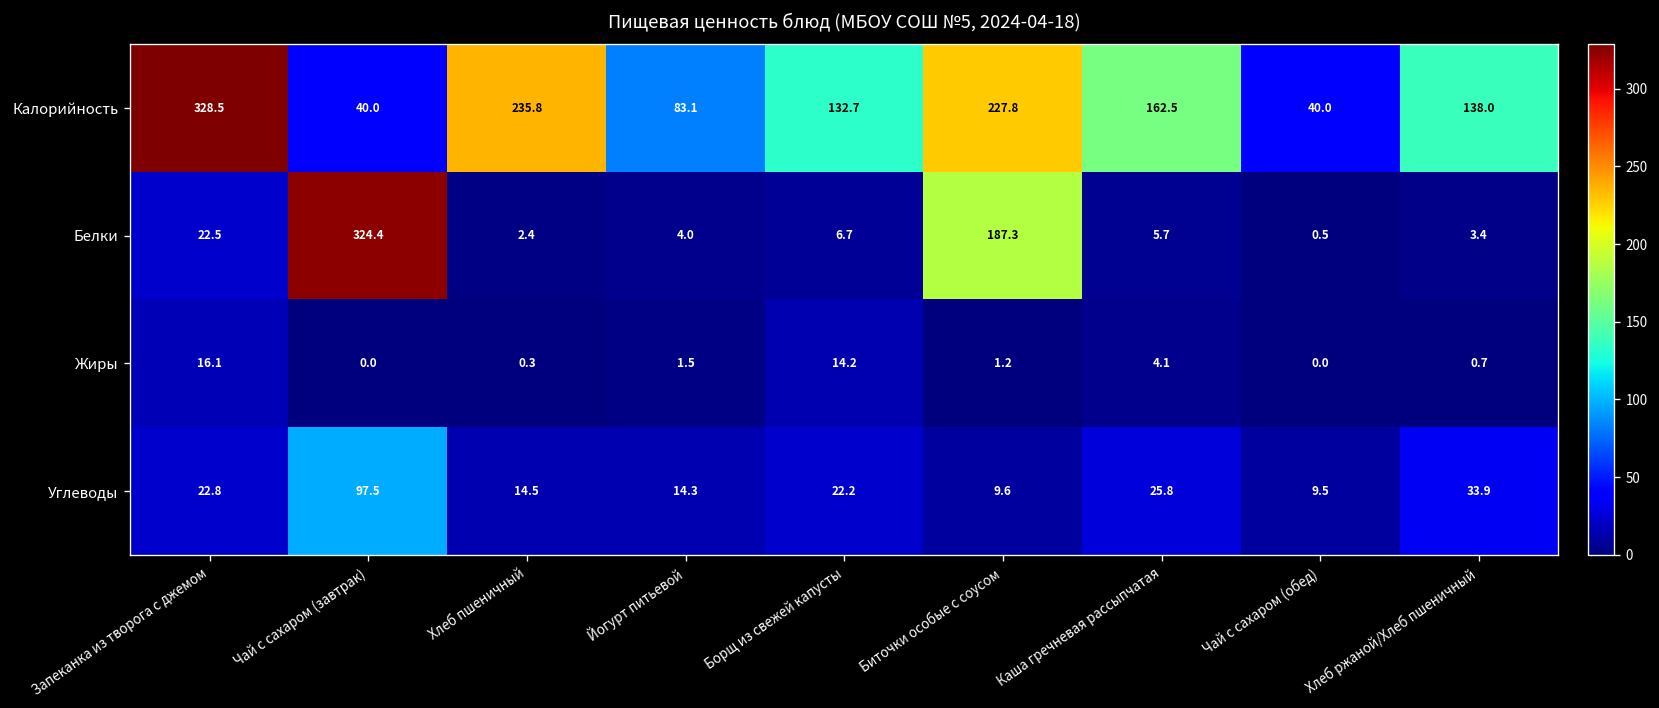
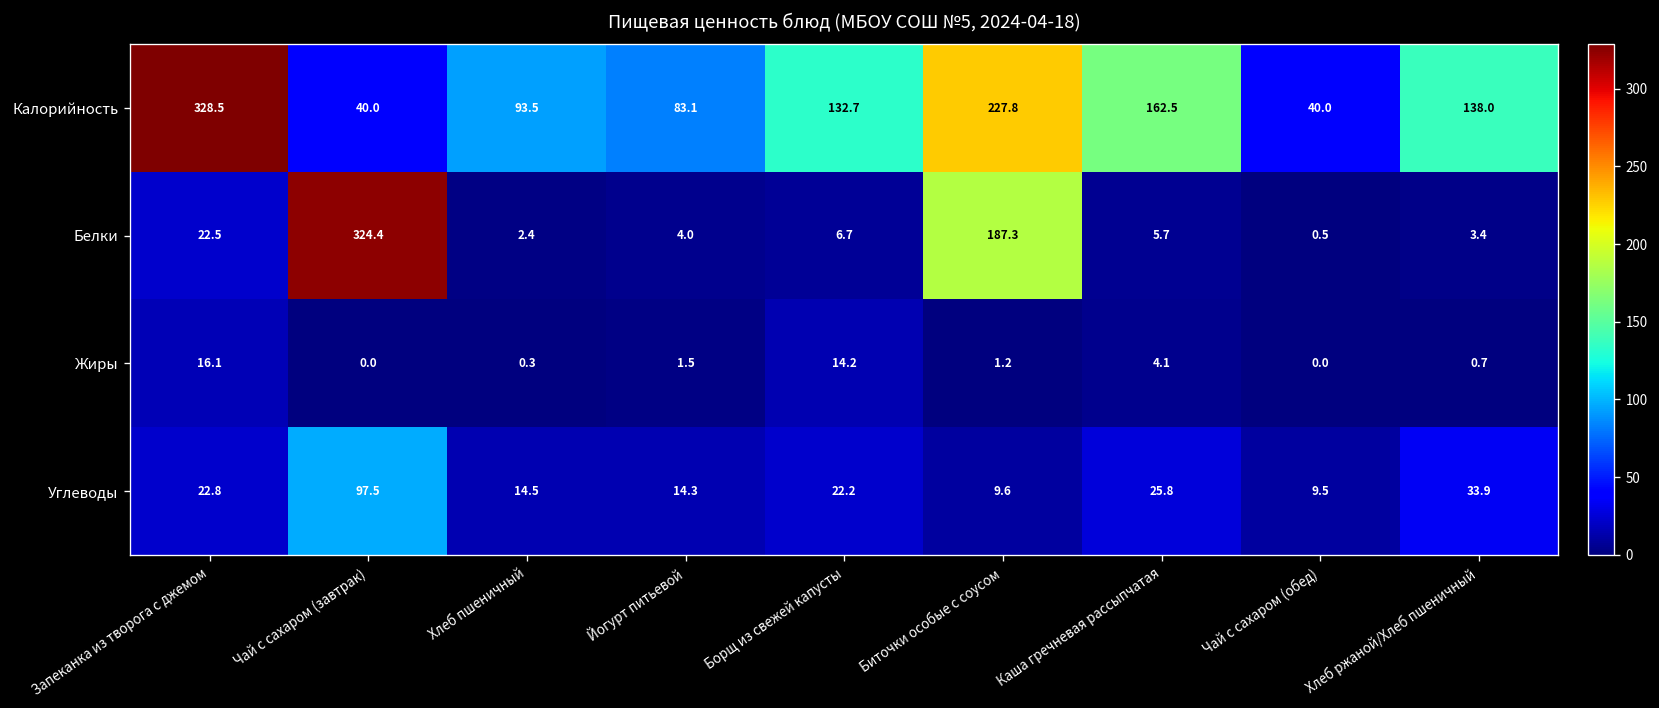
  {
    "Калорийность": {
      "Запеканка из творога с джемом": 328.5,
      "Чай с сахаром (завтрак)": 40.0,
-     "Хлеб пшеничный": 235.8,
+     "Хлеб пшеничный": 93.5,
      "Йогурт питьевой": 83.1,
      "Борщ из свежей капусты": 132.7,
      "Биточки особые с соусом": 227.8,
      "Каша гречневая рассыпчатая": 162.5,
      "Чай с сахаром (обед)": 40.0,
      "Хлеб ржаной/Хлеб пшеничный": 138.0
    },
    "Белки": {
      "Запеканка из творога с джемом": 22.5,
      "Чай с сахаром (завтрак)": 324.4,
      "Хлеб пшеничный": 2.4,
      "Йогурт питьевой": 4.0,
      "Борщ из свежей капусты": 6.7,
      "Биточки особые с соусом": 187.3,
      "Каша гречневая рассыпчатая": 5.7,
      "Чай с сахаром (обед)": 0.5,
      "Хлеб ржаной/Хлеб пшеничный": 3.4
    },
    "Жиры": {
      "Запеканка из творога с джемом": 16.1,
      "Чай с сахаром (завтрак)": 0.0,
      "Хлеб пшеничный": 0.3,
      "Йогурт питьевой": 1.5,
      "Борщ из свежей капусты": 14.2,
      "Биточки особые с соусом": 1.2,
      "Каша гречневая рассыпчатая": 4.1,
      "Чай с сахаром (обед)": 0.0,
      "Хлеб ржаной/Хлеб пшеничный": 0.7
    },
    "Углеводы": {
      "Запеканка из творога с джемом": 22.8,
      "Чай с сахаром (завтрак)": 97.5,
      "Хлеб пшеничный": 14.5,
      "Йогурт питьевой": 14.3,
      "Борщ из свежей капусты": 22.2,
      "Биточки особые с соусом": 9.6,
      "Каша гречневая рассыпчатая": 25.8,
      "Чай с сахаром (обед)": 9.5,
      "Хлеб ржаной/Хлеб пшеничный": 33.9
    }
  }
